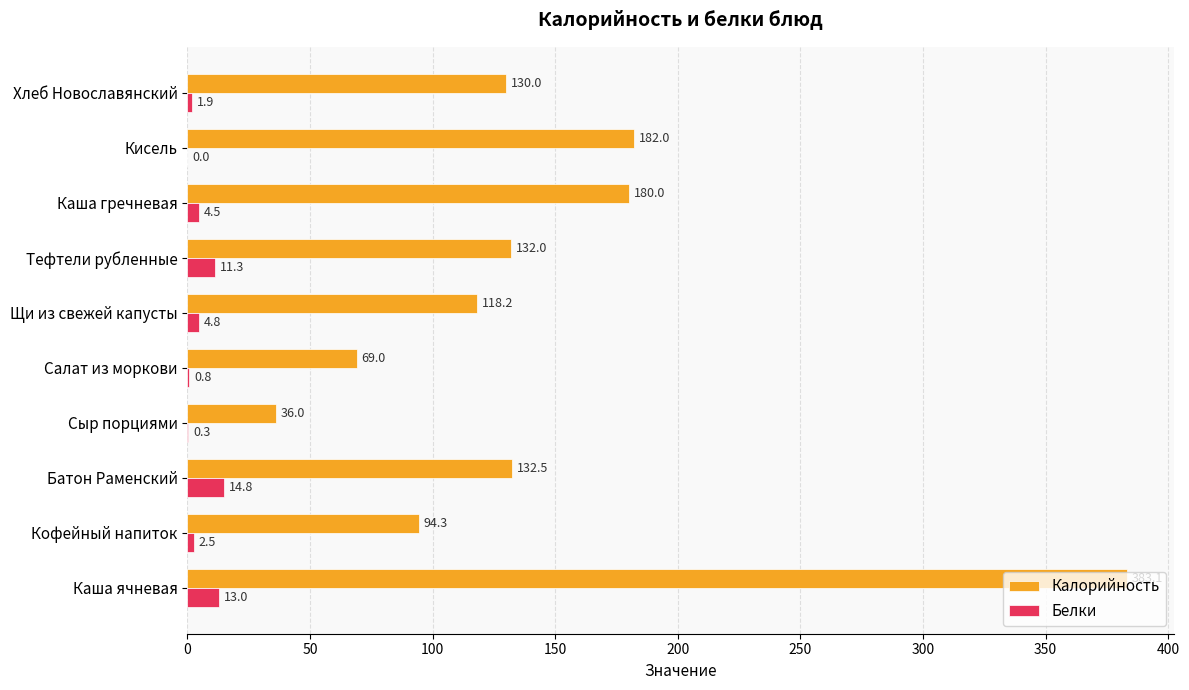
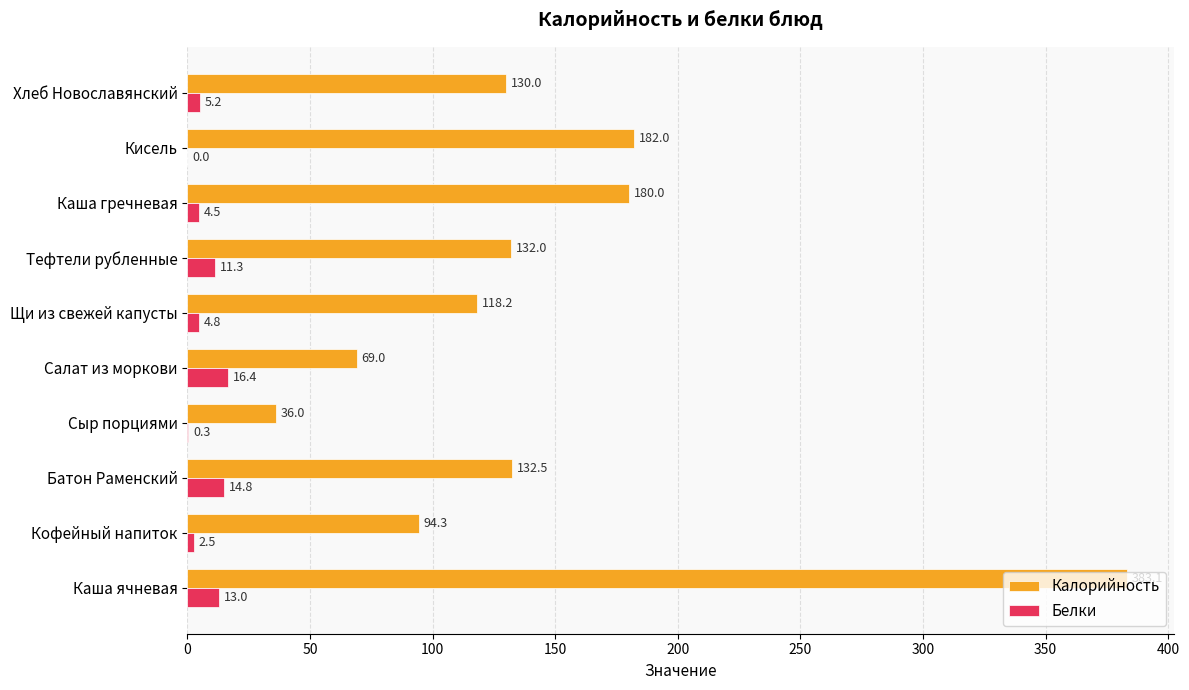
  {
    "Калорийность": {
      "Хлеб Новославянский": 130.0,
      "Кисель": 182.0,
      "Каша гречневая": 180.0,
      "Тефтели рубленные": 132.0,
      "Щи из свежей капусты": 118.2,
      "Салат из моркови": 69.0,
      "Сыр порциями": 36.0,
      "Батон Раменский": 132.5,
      "Кофейный напиток": 94.3
    },
    "Белки": {
-     "Хлеб Новославянский": 1.9,
+     "Хлеб Новославянский": 5.2,
      "Кисель": 0.0,
      "Каша гречневая": 4.5,
      "Тефтели рубленные": 11.3,
      "Щи из свежей капусты": 4.8,
-     "Салат из моркови": 0.8,
+     "Салат из моркови": 16.4,
      "Сыр порциями": 0.3,
      "Батон Раменский": 14.8,
      "Кофейный напиток": 2.5,
      "Каша ячневая": 13.0
    }
  }
